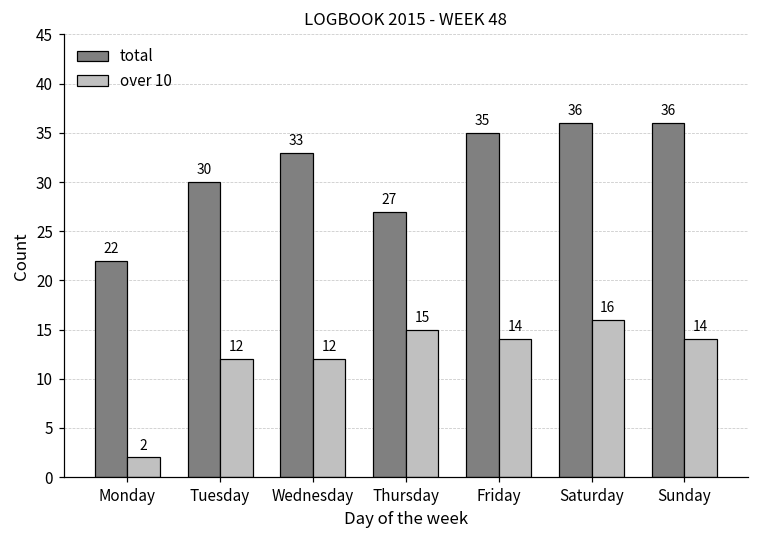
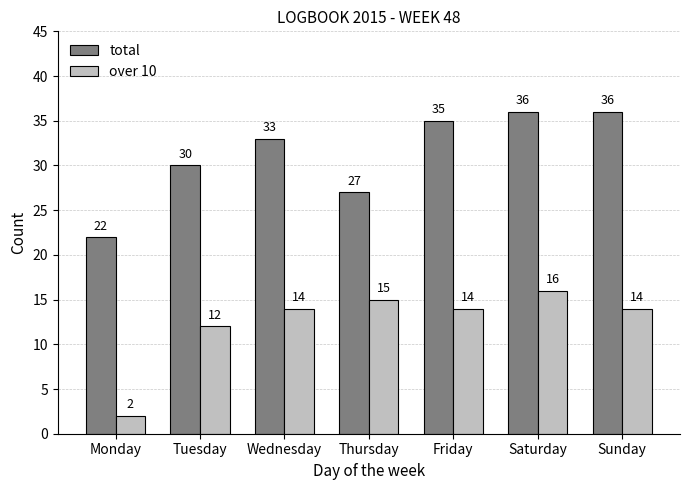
  {
    "total": {
      "Monday": 22,
      "Tuesday": 30,
      "Wednesday": 33,
      "Thursday": 27,
      "Friday": 35,
      "Saturday": 36,
      "Sunday": 36
    },
    "over 10": {
      "Monday": 2,
      "Tuesday": 12,
-     "Wednesday": 12,
+     "Wednesday": 14,
      "Thursday": 15,
      "Friday": 14,
      "Saturday": 16,
      "Sunday": 14
    }
  }
